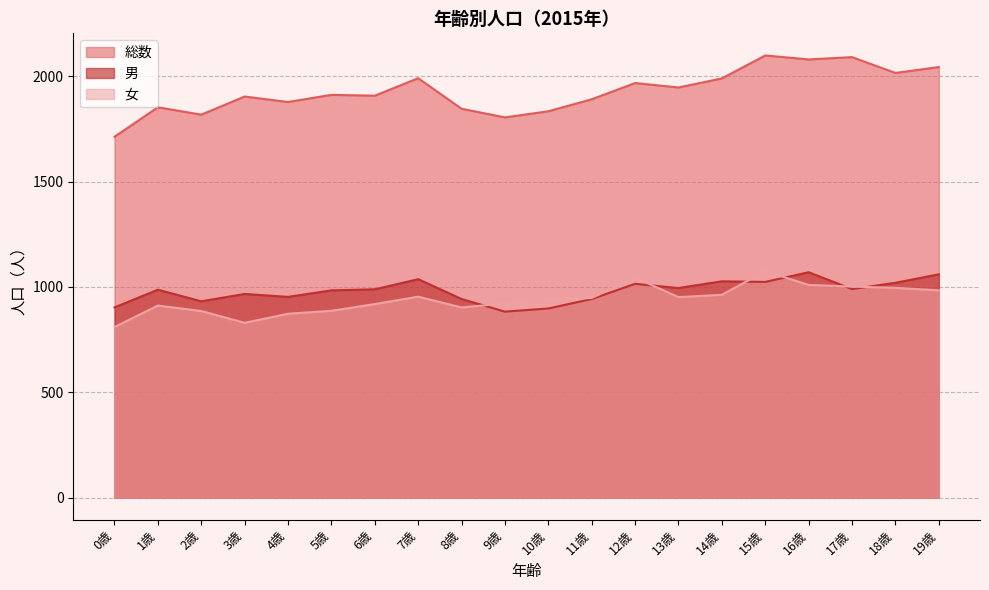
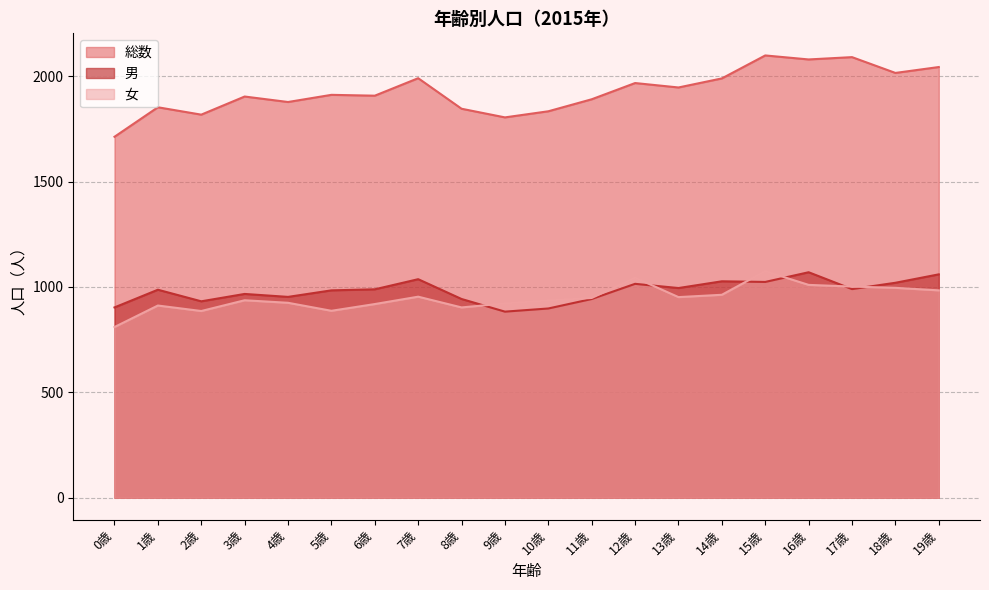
  {
    "総数": {
      "0歳": 1710,
      "2歳": 1820,
      "3歳": 1900,
      "4歳": 1880,
      "5歳": 1910,
      "6歳": 1910,
      "7歳": 1990,
      "8歳": 1850,
      "9歳": 1810,
      "10歳": 1830,
      "11歳": 1890,
      "12歳": 1970,
      "13歳": 1950,
      "14歳": 1990,
      "15歳": 2100,
      "16歳": 2080,
      "17歳": 2090,
      "18歳": 2020,
      "19歳": 2040
    },
    "男": {
      "0歳": 900,
      "1歳": 990,
      "2歳": 930,
      "3歳": 970,
      "4歳": 950,
      "5歳": 980,
      "6歳": 990,
      "7歳": 1040,
      "8歳": 940,
      "9歳": 880,
      "10歳": 900,
      "12歳": 1020,
      "13歳": 1000,
      "14歳": 1030,
      "15歳": 1020,
      "16歳": 1070,
      "18歳": 1020,
      "19歳": 1060
    },
    "女": {
      "0歳": 810,
      "1歳": 910,
      "2歳": 890,
-     "3歳": 830,
-     "4歳": 870,
+     "3歳": 940,
+     "4歳": 930,
      "5歳": 890,
      "6歳": 920,
      "7歳": 950,
      "8歳": 900,
      "9歳": 920,
      "10歳": 940,
      "12歳": 1040,
      "13歳": 950,
      "14歳": 960,
      "15歳": 1080,
      "16歳": 1010,
      "18歳": 1000,
      "19歳": 980
    }
  }
